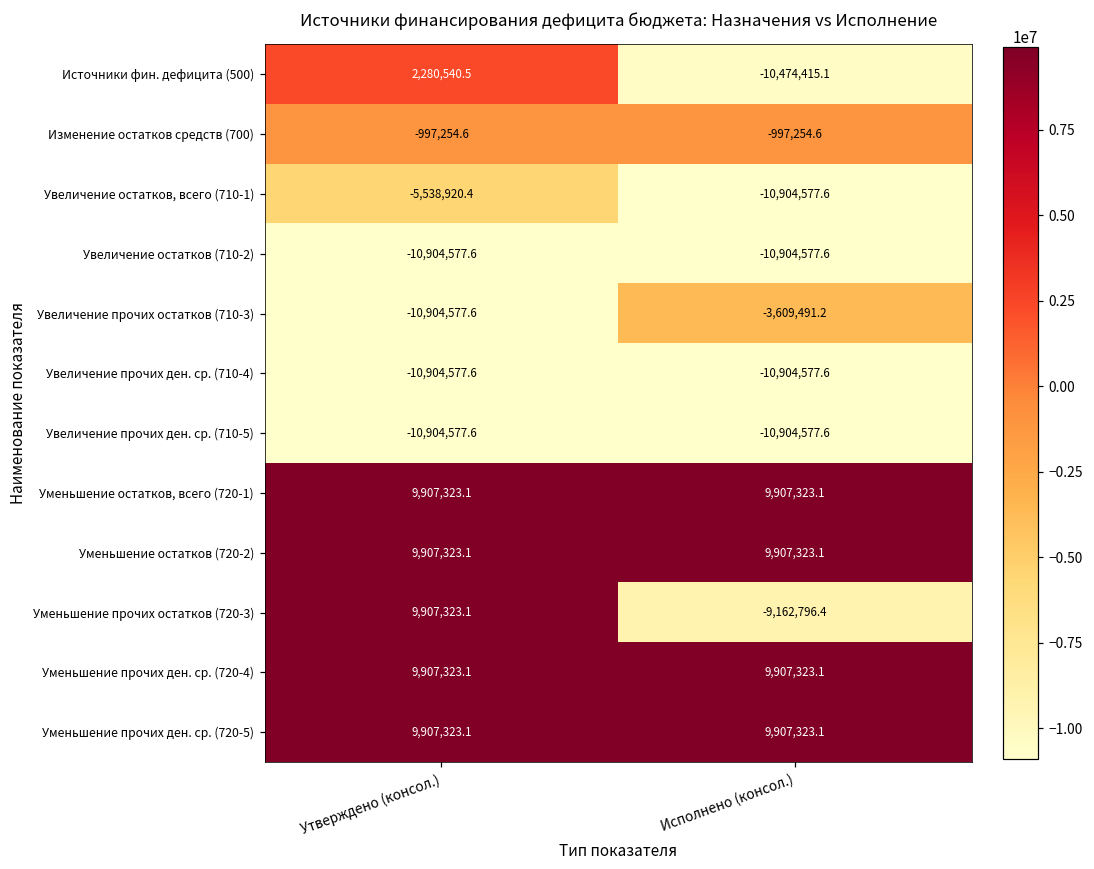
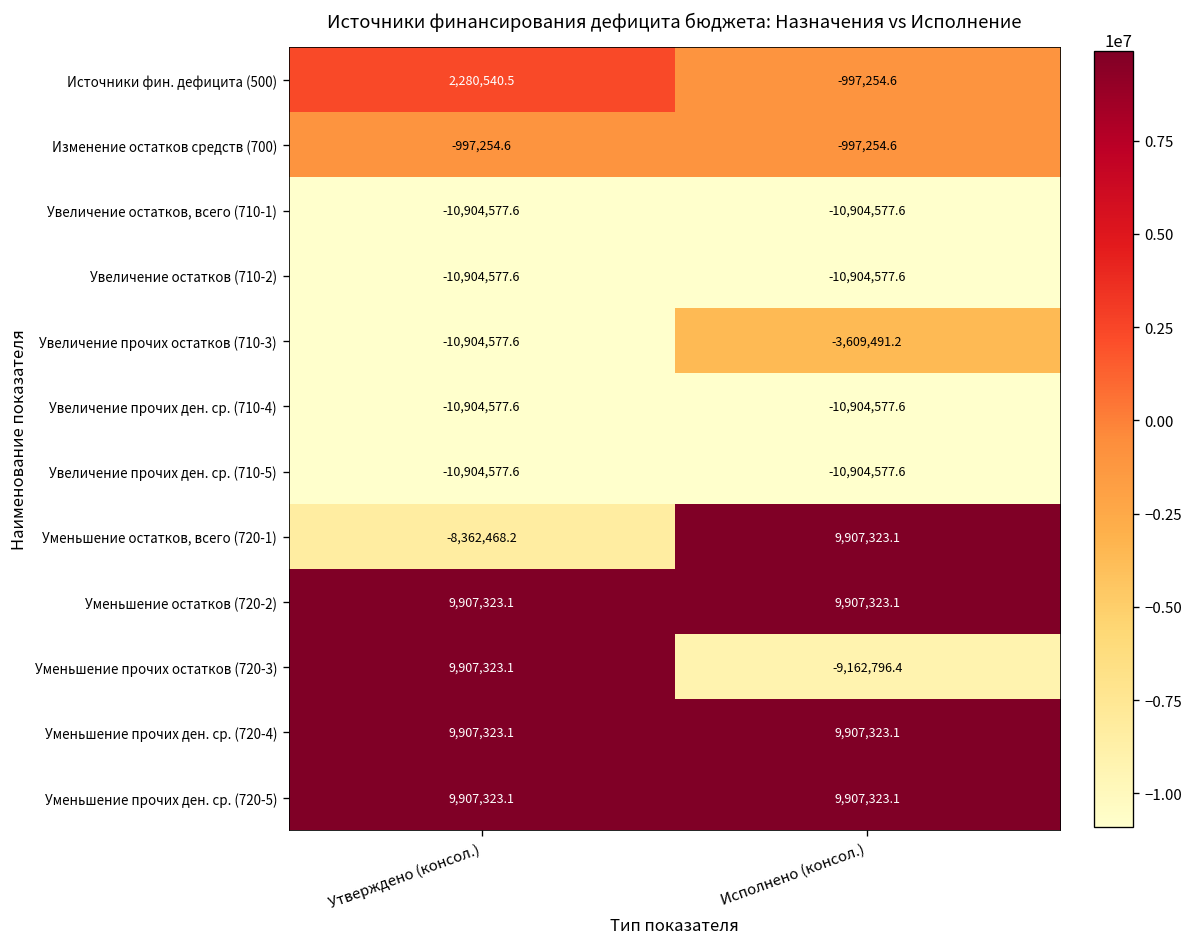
  {
    "Источники фин. дефицита (500)": {
      "Утверждено (консол.)": "2,280,540.5",
-     "Исполнено (консол.)": "-10,474,415.1"
+     "Исполнено (консол.)": "-997,254.6"
    },
    "Изменение остатков средств (700)": {
      "Утверждено (консол.)": "-997,254.6",
      "Исполнено (консол.)": "-997,254.6"
    },
    "Увеличение остатков, всего (710-1)": {
-     "Утверждено (консол.)": "-5,538,920.4",
+     "Утверждено (консол.)": "-10,904,577.6",
      "Исполнено (консол.)": "-10,904,577.6"
    },
    "Увеличение остатков (710-2)": {
      "Утверждено (консол.)": "-10,904,577.6",
      "Исполнено (консол.)": "-10,904,577.6"
    },
    "Увеличение прочих остатков (710-3)": {
      "Утверждено (консол.)": "-10,904,577.6",
      "Исполнено (консол.)": "-3,609,491.2"
    },
    "Увеличение прочих ден. ср. (710-4)": {
      "Утверждено (консол.)": "-10,904,577.6",
      "Исполнено (консол.)": "-10,904,577.6"
    },
    "Увеличение прочих ден. ср. (710-5)": {
      "Утверждено (консол.)": "-10,904,577.6",
      "Исполнено (консол.)": "-10,904,577.6"
    },
    "Уменьшение остатков, всего (720-1)": {
-     "Утверждено (консол.)": "9,907,323.1",
+     "Утверждено (консол.)": "-8,362,468.2",
      "Исполнено (консол.)": "9,907,323.1"
    },
    "Уменьшение остатков (720-2)": {
      "Утверждено (консол.)": "9,907,323.1",
      "Исполнено (консол.)": "9,907,323.1"
    },
    "Уменьшение прочих остатков (720-3)": {
      "Утверждено (консол.)": "9,907,323.1",
      "Исполнено (консол.)": "-9,162,796.4"
    },
    "Уменьшение прочих ден. ср. (720-4)": {
      "Утверждено (консол.)": "9,907,323.1",
      "Исполнено (консол.)": "9,907,323.1"
    },
    "Уменьшение прочих ден. ср. (720-5)": {
      "Утверждено (консол.)": "9,907,323.1",
      "Исполнено (консол.)": "9,907,323.1"
    }
  }
